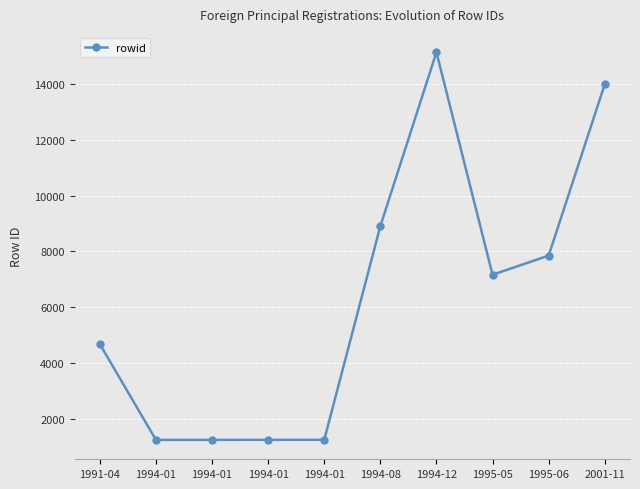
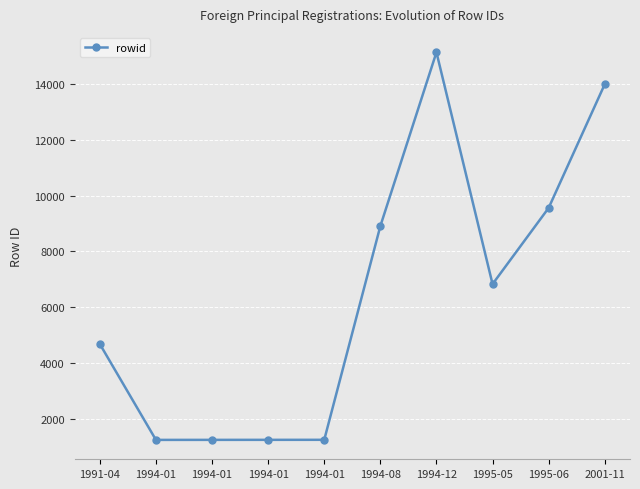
  {
    "1991-04": 4700,
    "1994-08": 8900,
    "1994-12": 15100,
-   "1995-05": 7200,
-   "1995-06": 7900,
+   "1995-05": 6800,
+   "1995-06": 9600,
    "2001-11": 14000
  }
